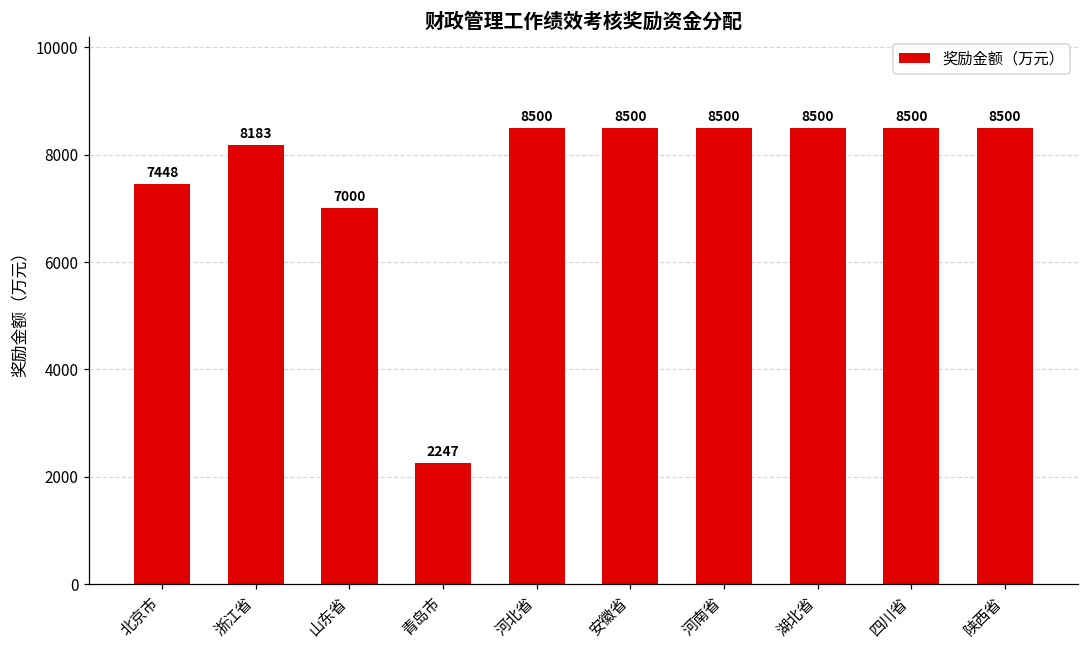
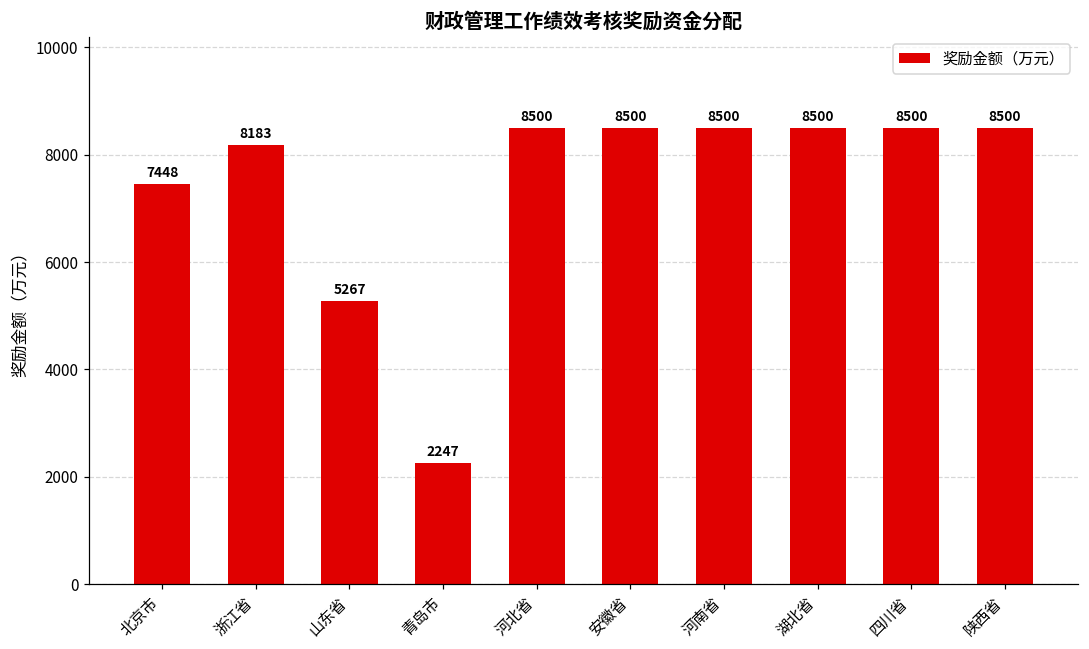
  {
    "北京市": 7448,
    "浙江省": 8183,
-   "山东省": 7000,
+   "山东省": 5267,
    "青岛市": 2247,
    "河北省": 8500,
    "安徽省": 8500,
    "河南省": 8500,
    "湖北省": 8500,
    "四川省": 8500,
    "陕西省": 8500
  }
